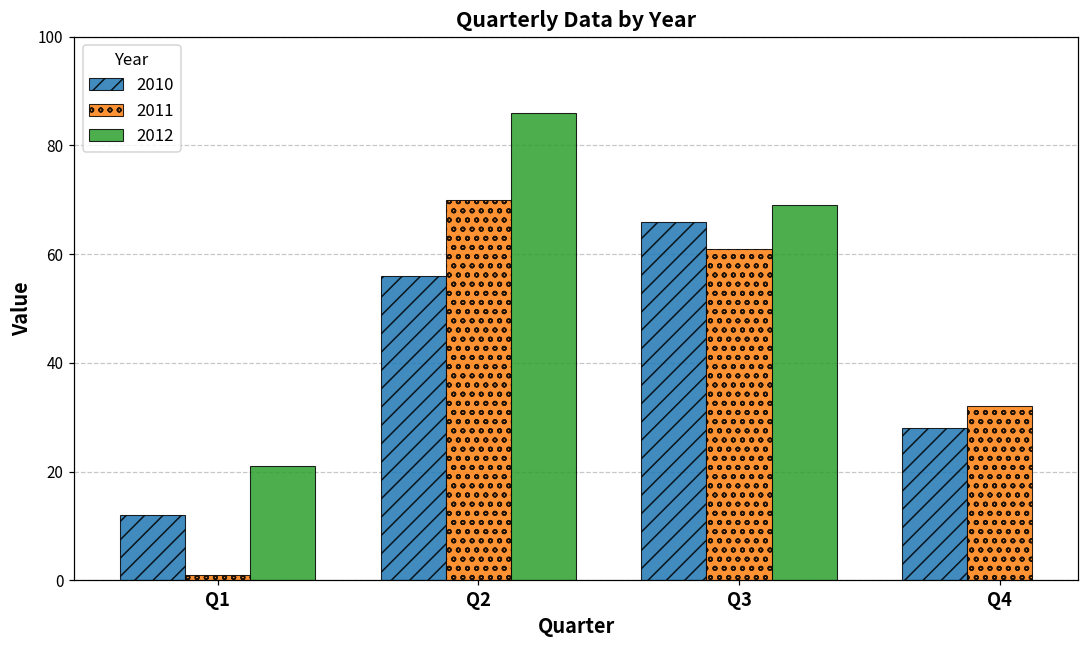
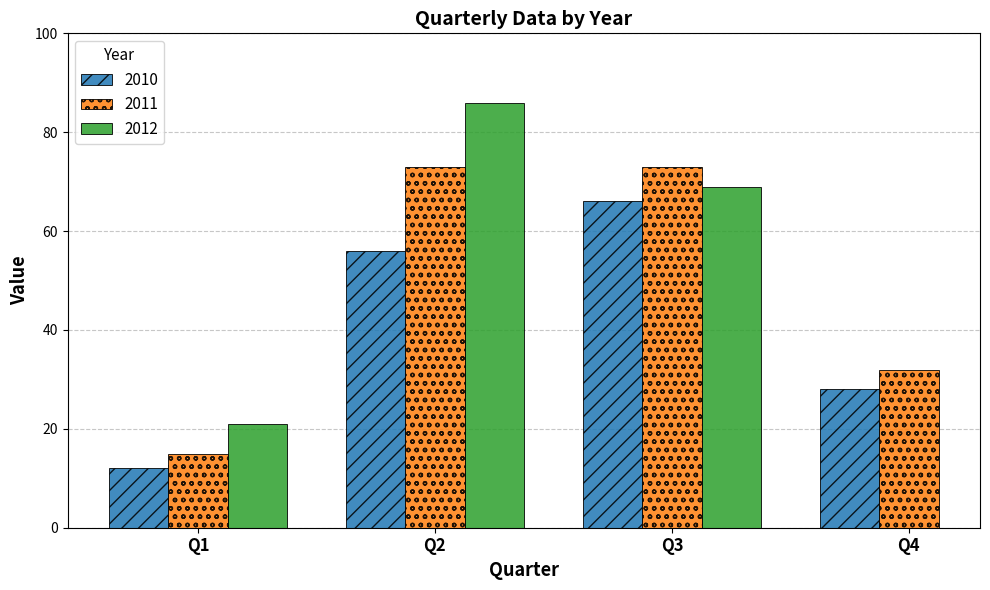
  {
    "2010": {
      "Q1": 12,
      "Q2": 56,
      "Q3": 66,
      "Q4": 28
    },
    "2011": {
-     "Q1": 1,
-     "Q2": 70,
-     "Q3": 61,
+     "Q1": 15,
+     "Q2": 73,
+     "Q3": 73,
      "Q4": 32
    }
  }
